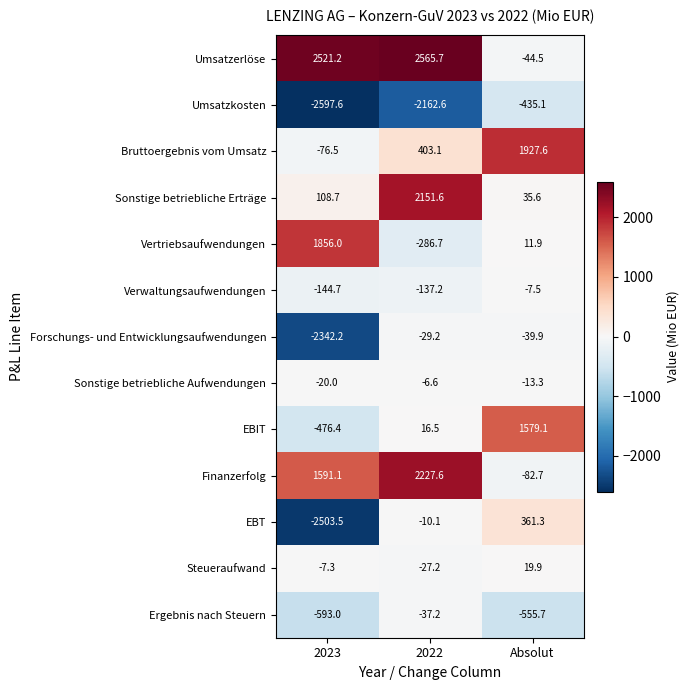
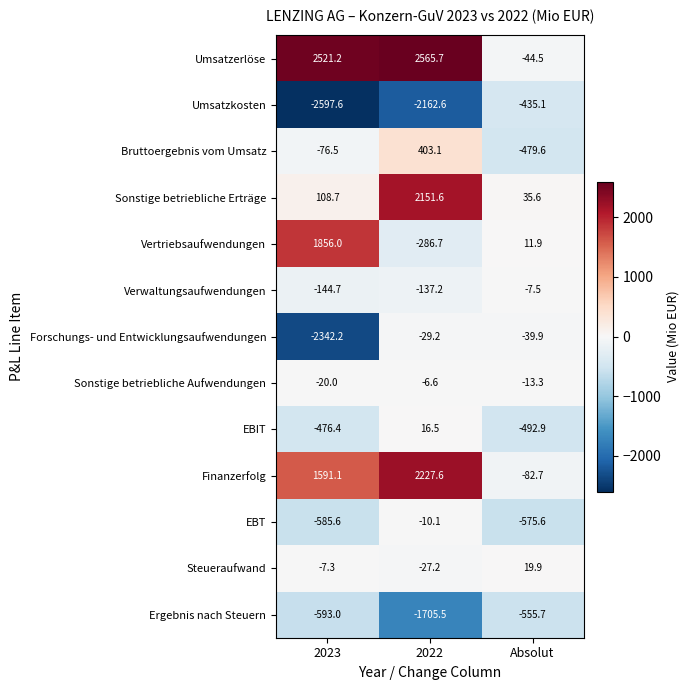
  {
    "Umsatzerlöse": {
      "2023": 2521.2,
      "2022": 2565.7,
      "Absolut": -44.5
    },
    "Umsatzkosten": {
      "2023": -2597.6,
      "2022": -2162.6,
      "Absolut": -435.1
    },
    "Bruttoergebnis vom Umsatz": {
      "2023": -76.5,
      "2022": 403.1,
-     "Absolut": 1927.6
+     "Absolut": -479.6
    },
    "Sonstige betriebliche Erträge": {
      "2023": 108.7,
      "2022": 2151.6,
      "Absolut": 35.6
    },
    "Vertriebsaufwendungen": {
      "2023": 1856.0,
      "2022": -286.7,
      "Absolut": 11.9
    },
    "Verwaltungsaufwendungen": {
      "2023": -144.7,
      "2022": -137.2,
      "Absolut": -7.5
    },
    "Forschungs- und Entwicklungsaufwendungen": {
      "2023": -2342.2,
      "2022": -29.2,
      "Absolut": -39.9
    },
    "Sonstige betriebliche Aufwendungen": {
      "2023": -20.0,
      "2022": -6.6,
      "Absolut": -13.3
    },
    "EBIT": {
      "2023": -476.4,
      "2022": 16.5,
-     "Absolut": 1579.1
+     "Absolut": -492.9
    },
    "Finanzerfolg": {
      "2023": 1591.1,
      "2022": 2227.6,
      "Absolut": -82.7
    },
    "EBT": {
-     "2023": -2503.5,
+     "2023": -585.6,
      "2022": -10.1,
-     "Absolut": 361.3
+     "Absolut": -575.6
    },
    "Steueraufwand": {
      "2023": -7.3,
      "2022": -27.2,
      "Absolut": 19.9
    },
    "Ergebnis nach Steuern": {
      "2023": -593.0,
-     "2022": -37.2,
+     "2022": -1705.5,
      "Absolut": -555.7
    }
  }
